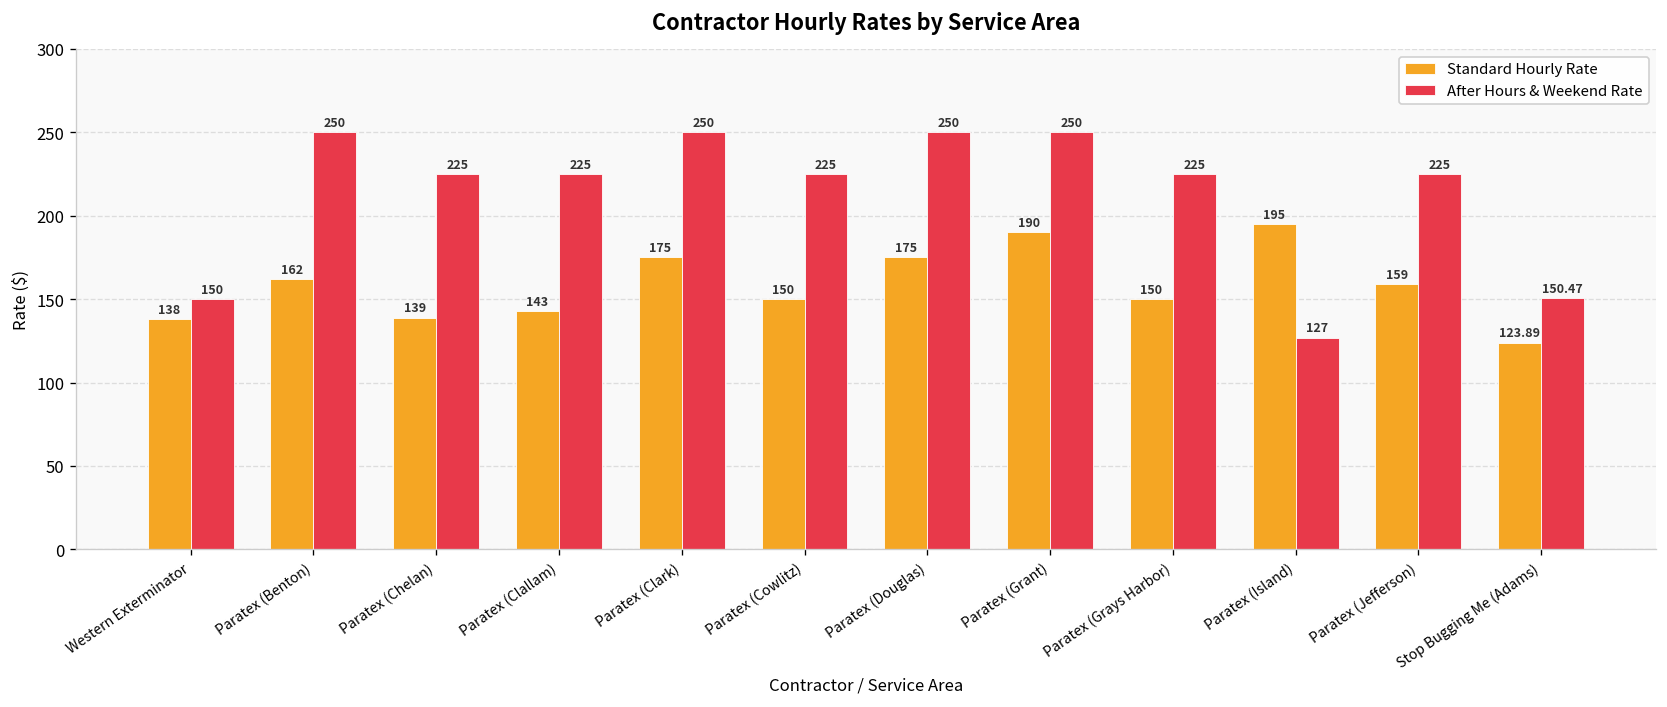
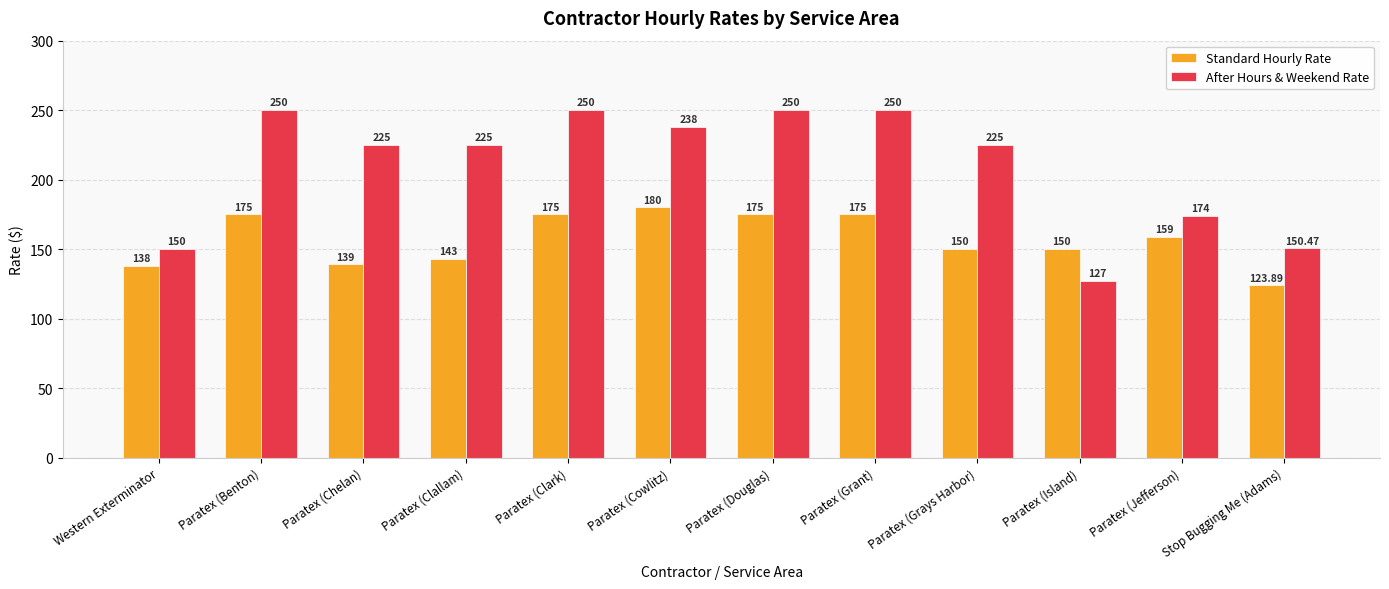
  {
    "Standard Hourly Rate": {
      "Western Exterminator": 138,
-     "Paratex (Benton)": 162,
+     "Paratex (Benton)": 175,
      "Paratex (Chelan)": 139,
      "Paratex (Clallam)": 143,
      "Paratex (Clark)": 175,
-     "Paratex (Cowlitz)": 150,
+     "Paratex (Cowlitz)": 180,
      "Paratex (Douglas)": 175,
-     "Paratex (Grant)": 190,
+     "Paratex (Grant)": 175,
      "Paratex (Grays Harbor)": 150,
-     "Paratex (Island)": 195,
+     "Paratex (Island)": 150,
      "Paratex (Jefferson)": 159,
      "Stop Bugging Me (Adams)": 123.89
    },
    "After Hours & Weekend Rate": {
      "Western Exterminator": 150,
      "Paratex (Benton)": 250,
      "Paratex (Chelan)": 225,
      "Paratex (Clallam)": 225,
      "Paratex (Clark)": 250,
-     "Paratex (Cowlitz)": 225,
+     "Paratex (Cowlitz)": 238,
      "Paratex (Douglas)": 250,
      "Paratex (Grant)": 250,
      "Paratex (Grays Harbor)": 225,
      "Paratex (Island)": 127,
-     "Paratex (Jefferson)": 225,
+     "Paratex (Jefferson)": 174,
      "Stop Bugging Me (Adams)": 150.47
    }
  }
